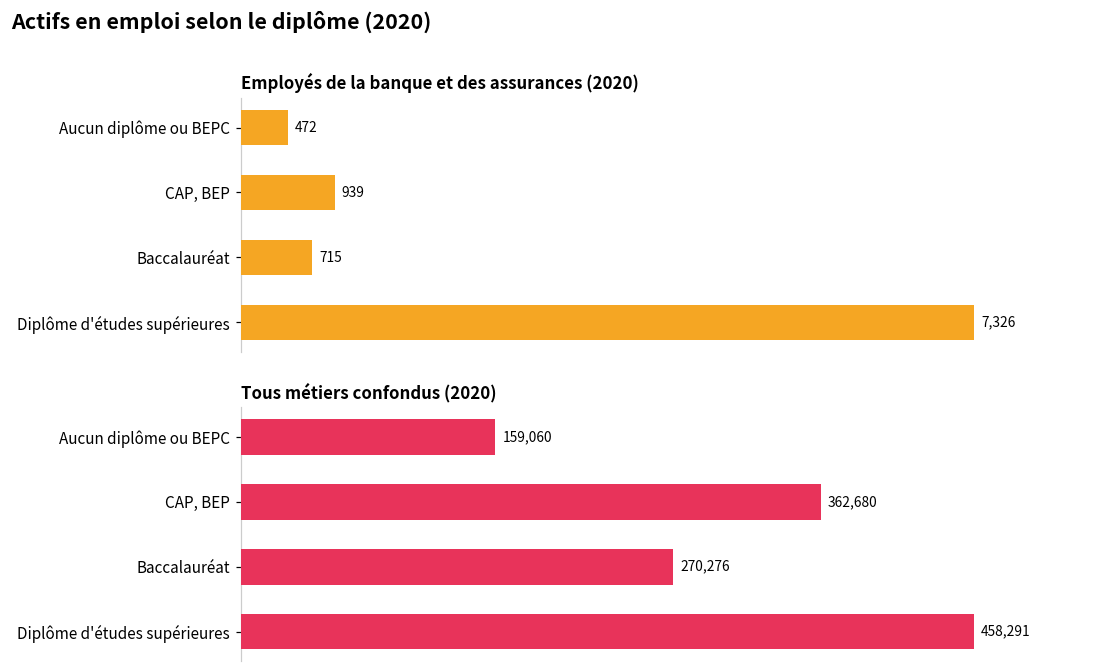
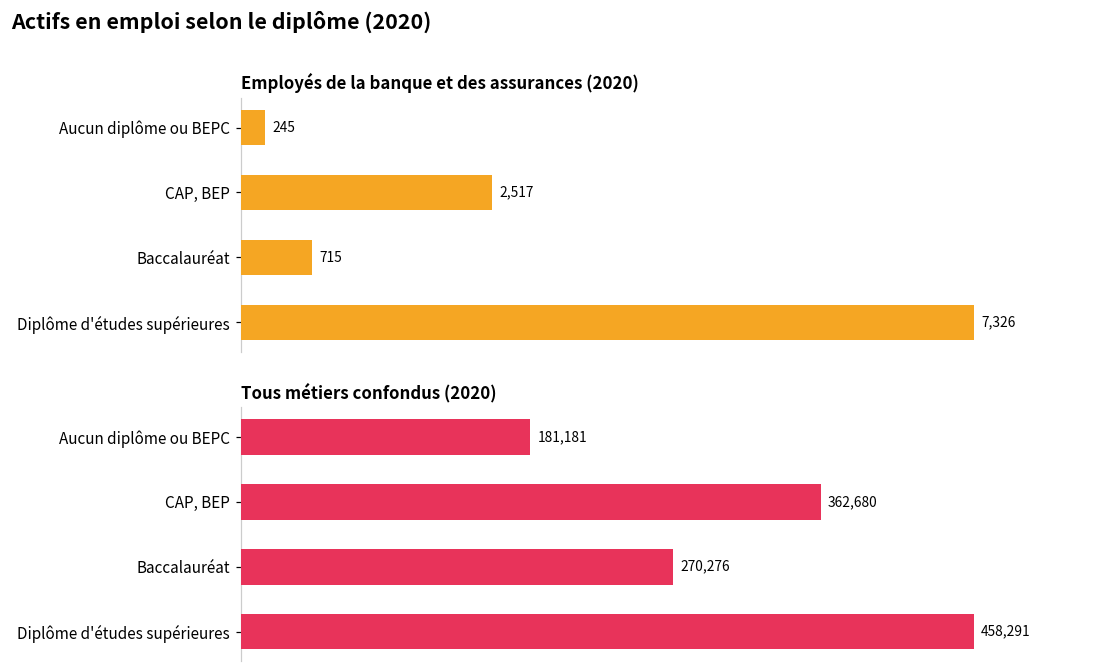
  {
    "Employés de la banque et des assurances (2020)": {
-     "Aucun diplôme ou BEPC": "472",
-     "CAP, BEP": "939",
+     "Aucun diplôme ou BEPC": "245",
+     "CAP, BEP": "2,517",
      "Baccalauréat": "715",
      "Diplôme d'études supérieures": "7,326"
    },
    "Tous métiers confondus (2020)": {
-     "Aucun diplôme ou BEPC": "159,060",
+     "Aucun diplôme ou BEPC": "181,181",
      "CAP, BEP": "362,680",
      "Baccalauréat": "270,276",
      "Diplôme d'études supérieures": "458,291"
    }
  }
